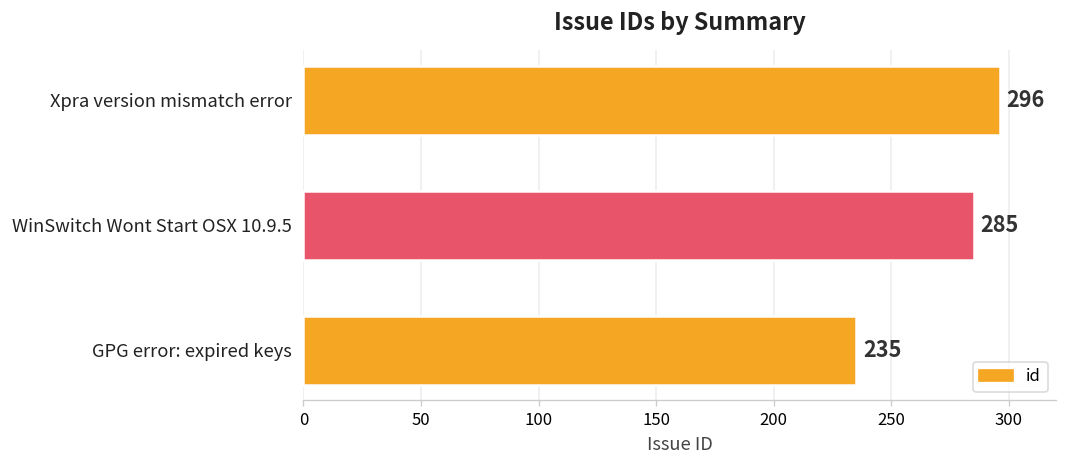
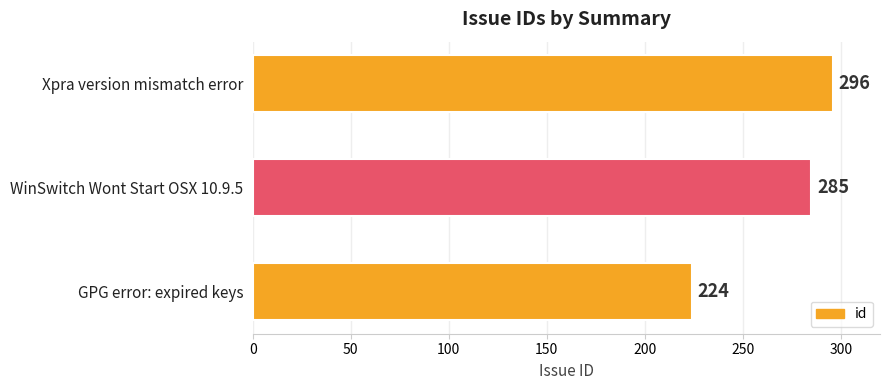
  {
    "Xpra version mismatch error": 296,
    "WinSwitch Wont Start OSX 10.9.5": 285,
-   "GPG error: expired keys": 235
+   "GPG error: expired keys": 224
  }
